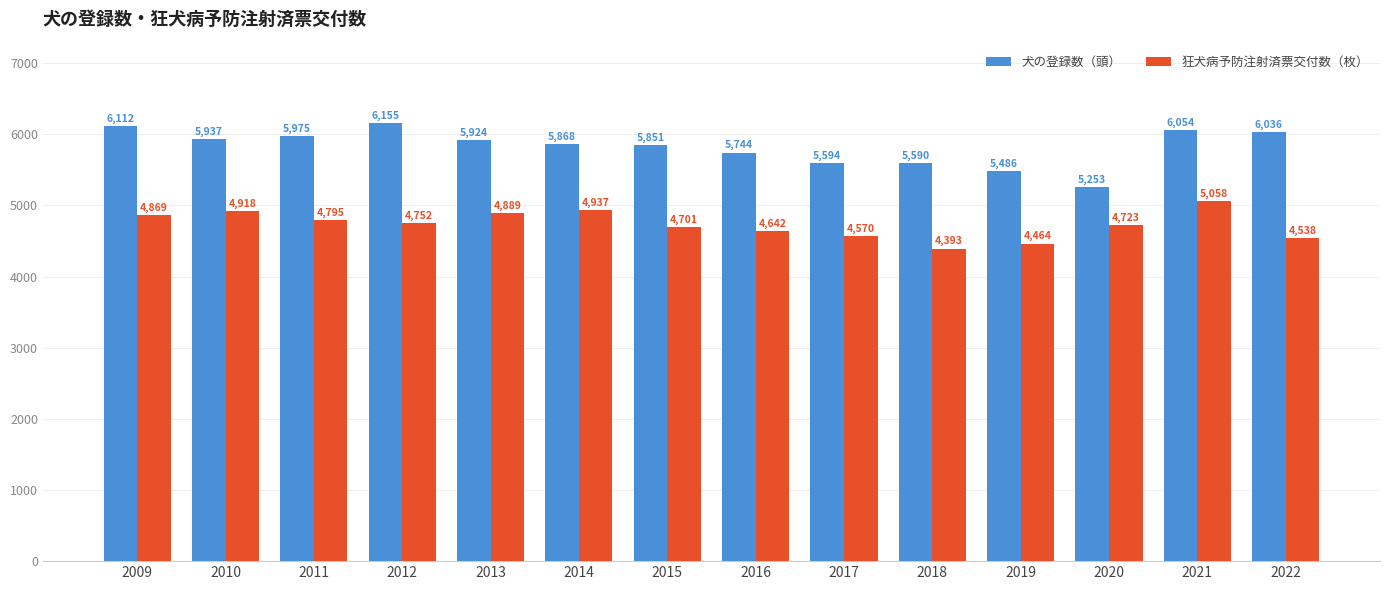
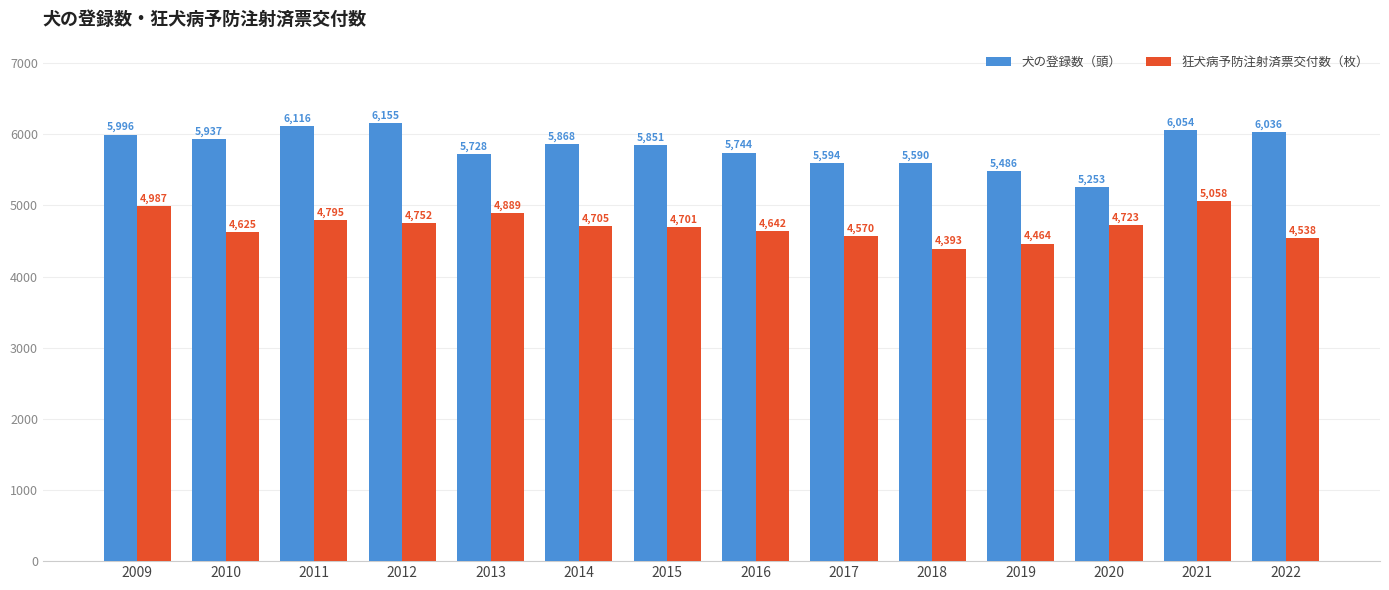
  {
    "犬の登録数（頭）": {
-     "2009": "6,112",
+     "2009": "5,996",
      "2010": "5,937",
-     "2011": "5,975",
+     "2011": "6,116",
      "2012": "6,155",
-     "2013": "5,924",
+     "2013": "5,728",
      "2014": "5,868",
      "2015": "5,851",
      "2016": "5,744",
      "2017": "5,594",
      "2018": "5,590",
      "2019": "5,486",
      "2020": "5,253",
      "2021": "6,054",
      "2022": "6,036"
    },
    "狂犬病予防注射済票交付数（枚）": {
-     "2009": "4,869",
-     "2010": "4,918",
+     "2009": "4,987",
+     "2010": "4,625",
      "2011": "4,795",
      "2012": "4,752",
      "2013": "4,889",
-     "2014": "4,937",
+     "2014": "4,705",
      "2015": "4,701",
      "2016": "4,642",
      "2017": "4,570",
      "2018": "4,393",
      "2019": "4,464",
      "2020": "4,723",
      "2021": "5,058",
      "2022": "4,538"
    }
  }
